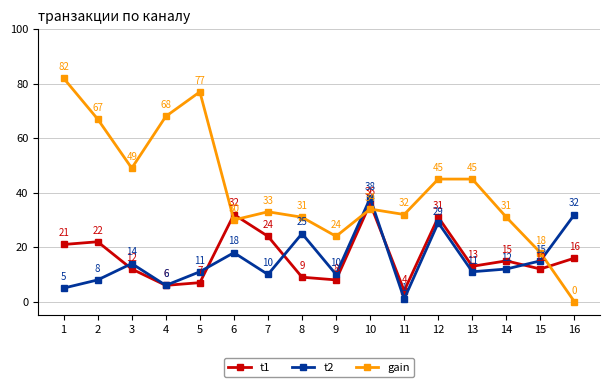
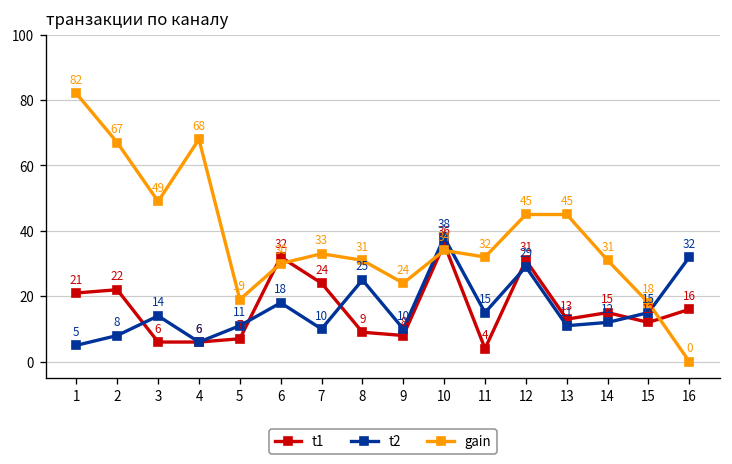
  {
    "t1": {
      "1": 21,
      "2": 22,
-     "3": 12,
+     "3": 6,
      "7": 24,
      "8": 9,
      "11": 4,
      "16": 16
    },
    "t2": {
      "1": 5,
      "2": 8,
      "3": 14,
      "5": 11,
      "6": 18,
      "7": 10,
-     "11": 1,
+     "11": 15,
      "16": 32
    },
    "gain": {
      "1": 82,
      "2": 67,
      "3": 49,
      "4": 68,
-     "5": 77,
+     "5": 19,
      "7": 33,
      "8": 31,
      "9": 24,
      "11": 32,
      "12": 45,
      "13": 45,
      "14": 31,
      "16": 0
    }
  }
